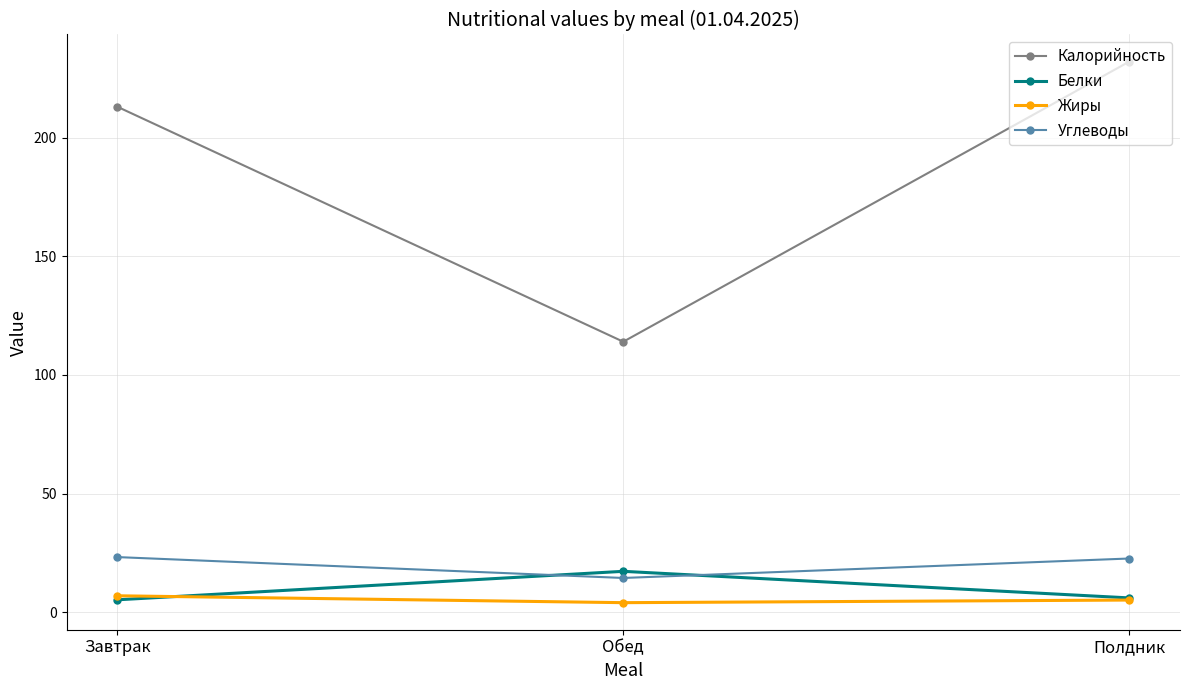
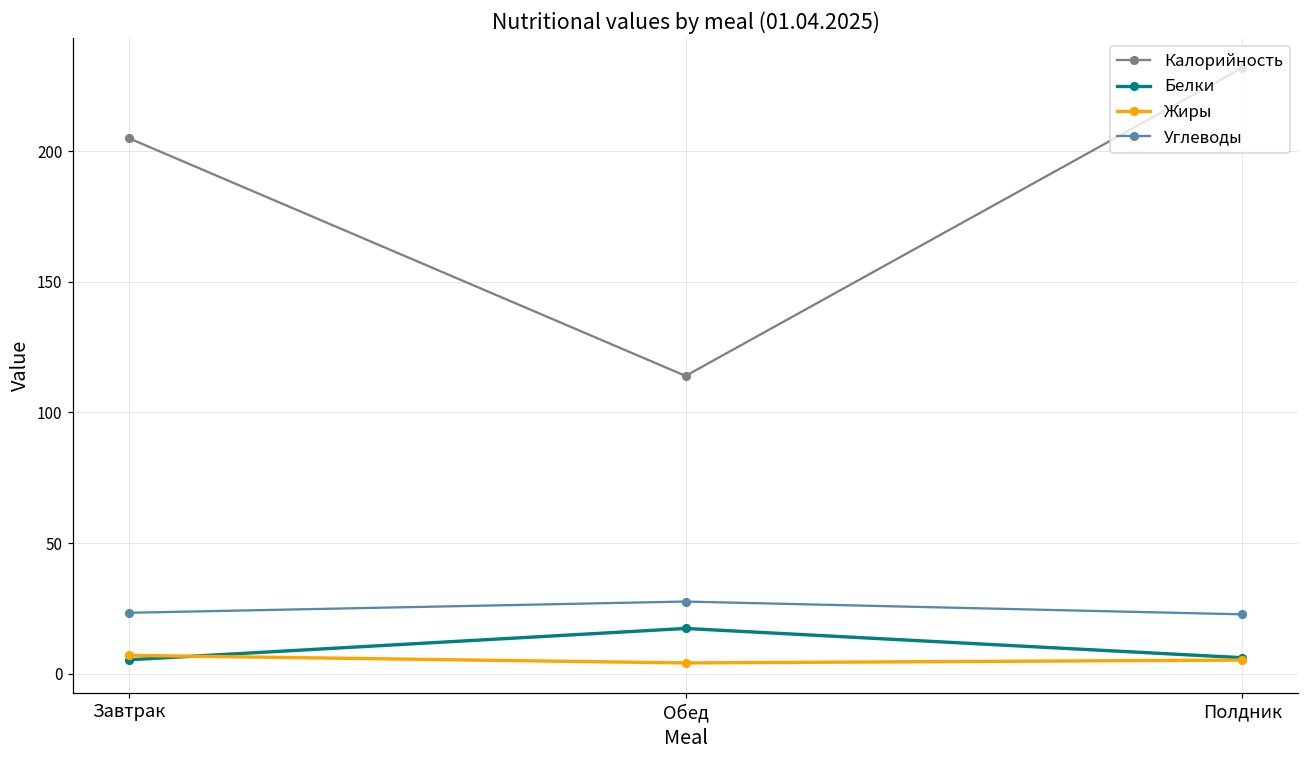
  {
    "Калорийность": {
-     "Завтрак": 213,
+     "Завтрак": 205,
      "Обед": 114
    },
    "Белки": {
      "Завтрак": 5,
      "Обед": 17
    },
    "Жиры": {
      "Завтрак": 7,
      "Обед": 4
    },
    "Углеводы": {
      "Завтрак": 23,
-     "Обед": 15,
+     "Обед": 28,
      "Полдник": 23
    }
  }
